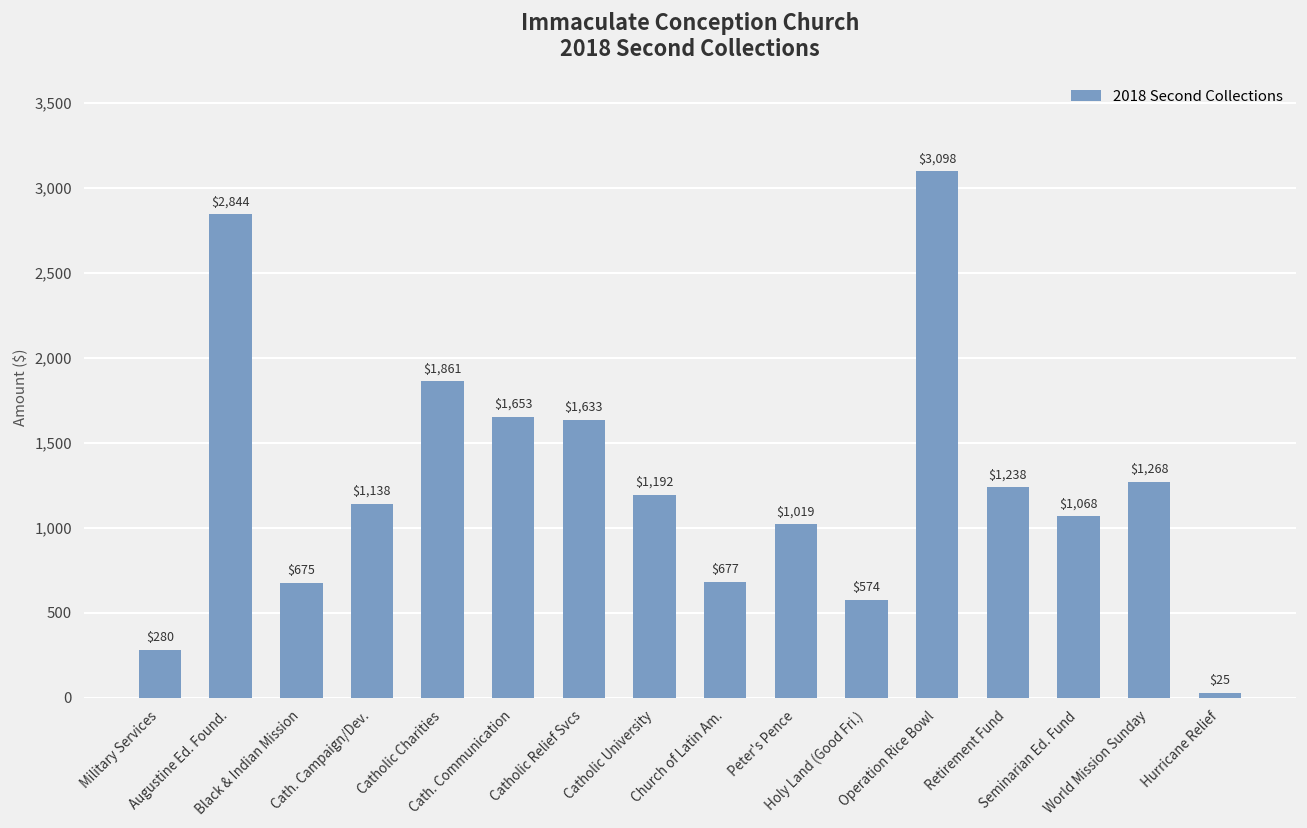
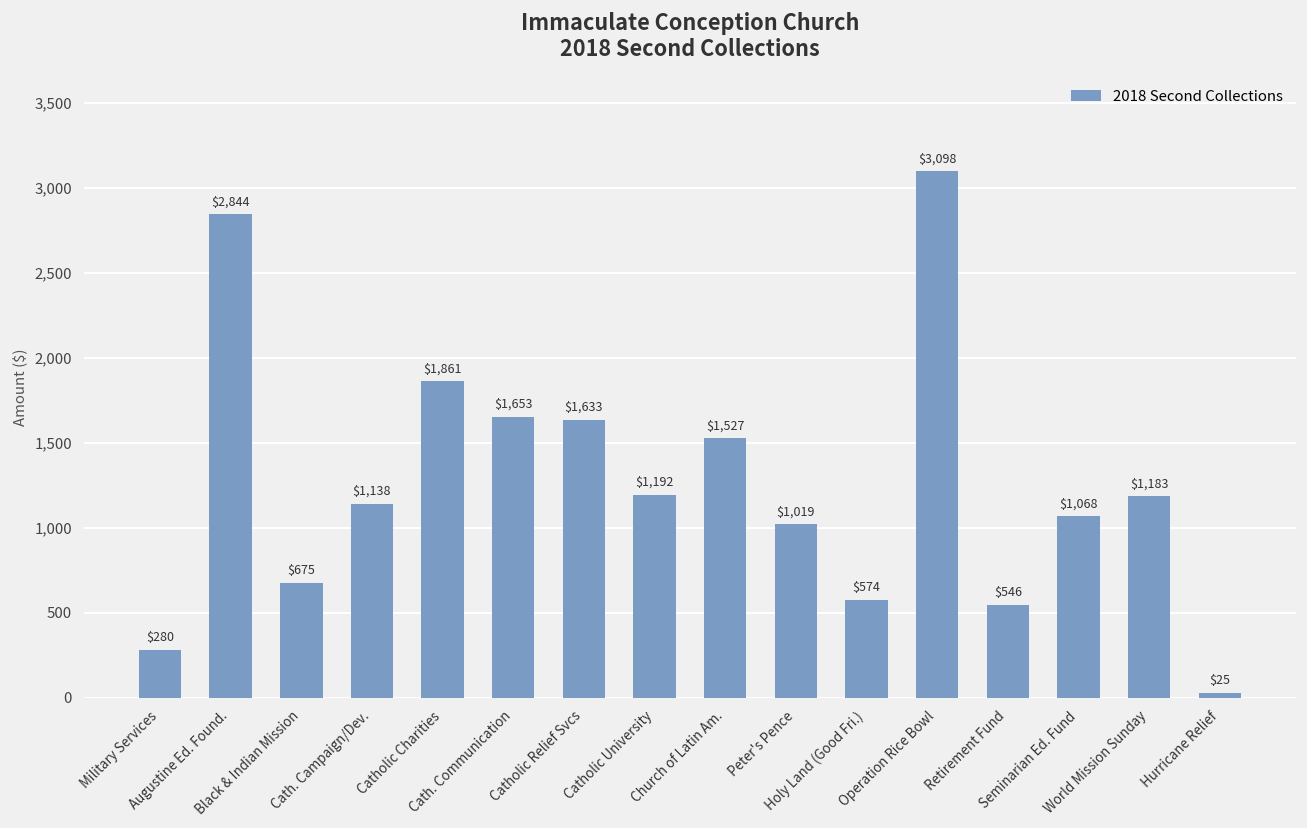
  {
    "Military Services": "$280",
    "Augustine Ed. Found.": "$2,844",
    "Black & Indian Mission": "$675",
    "Cath. Campaign/Dev.": "$1,138",
    "Catholic Charities": "$1,861",
    "Cath. Communication": "$1,653",
    "Catholic Relief Svcs": "$1,633",
    "Catholic University": "$1,192",
-   "Church of Latin Am.": "$677",
+   "Church of Latin Am.": "$1,527",
    "Peter's Pence": "$1,019",
    "Holy Land (Good Fri.)": "$574",
    "Operation Rice Bowl": "$3,098",
-   "Retirement Fund": "$1,238",
+   "Retirement Fund": "$546",
    "Seminarian Ed. Fund": "$1,068",
-   "World Mission Sunday": "$1,268",
+   "World Mission Sunday": "$1,183",
    "Hurricane Relief": "$25"
  }
